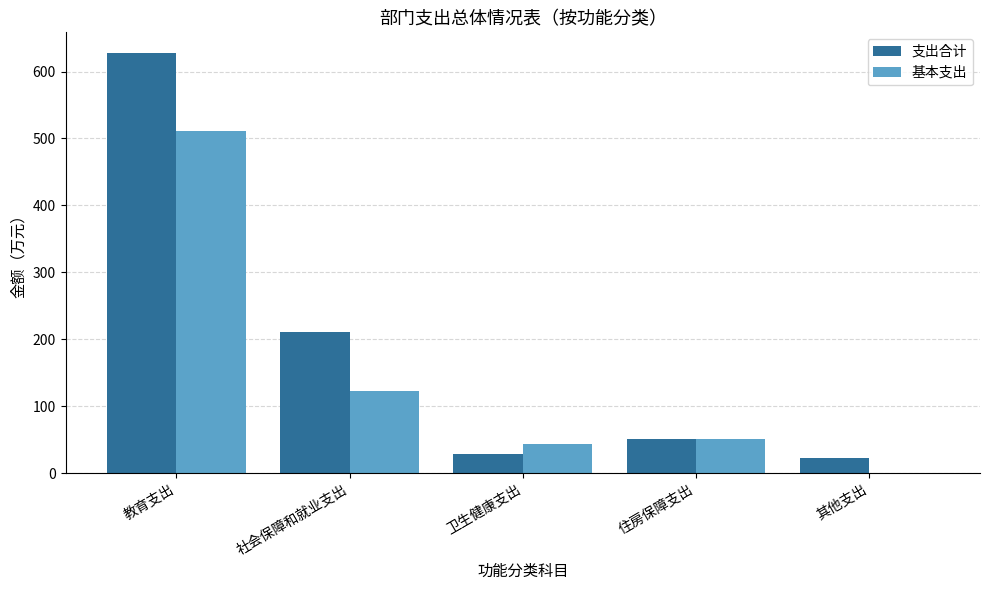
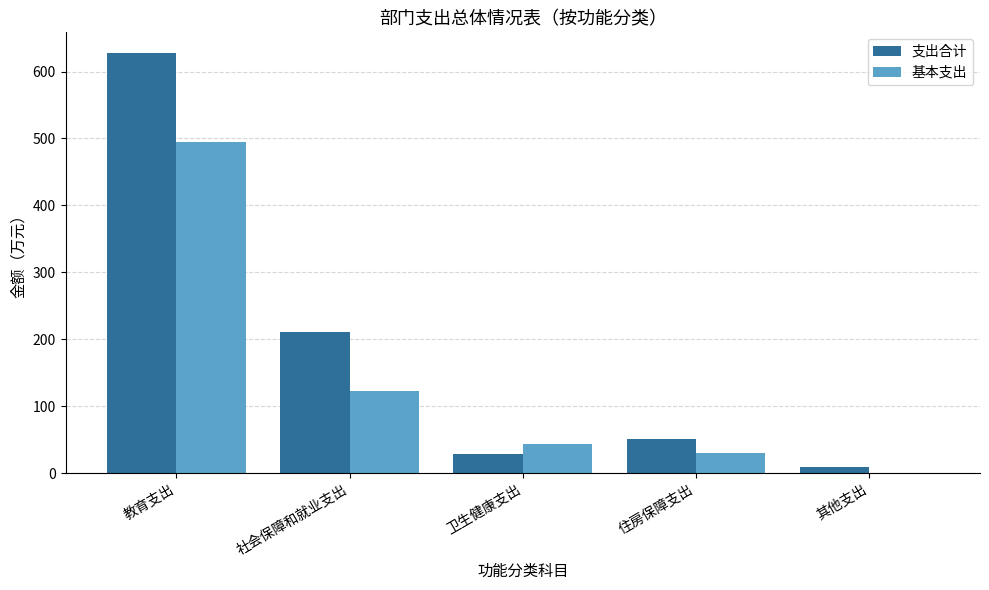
  {
    "支出合计": {
      "教育支出": 630,
      "社会保障和就业支出": 210,
      "卫生健康支出": 30,
      "住房保障支出": 50,
-     "其他支出": 20
+     "其他支出": 10
    },
    "基本支出": {
-     "教育支出": 510,
+     "教育支出": 500,
      "社会保障和就业支出": 120,
      "卫生健康支出": 40,
-     "住房保障支出": 50,
+     "住房保障支出": 30,
      "其他支出": 0
    }
  }
